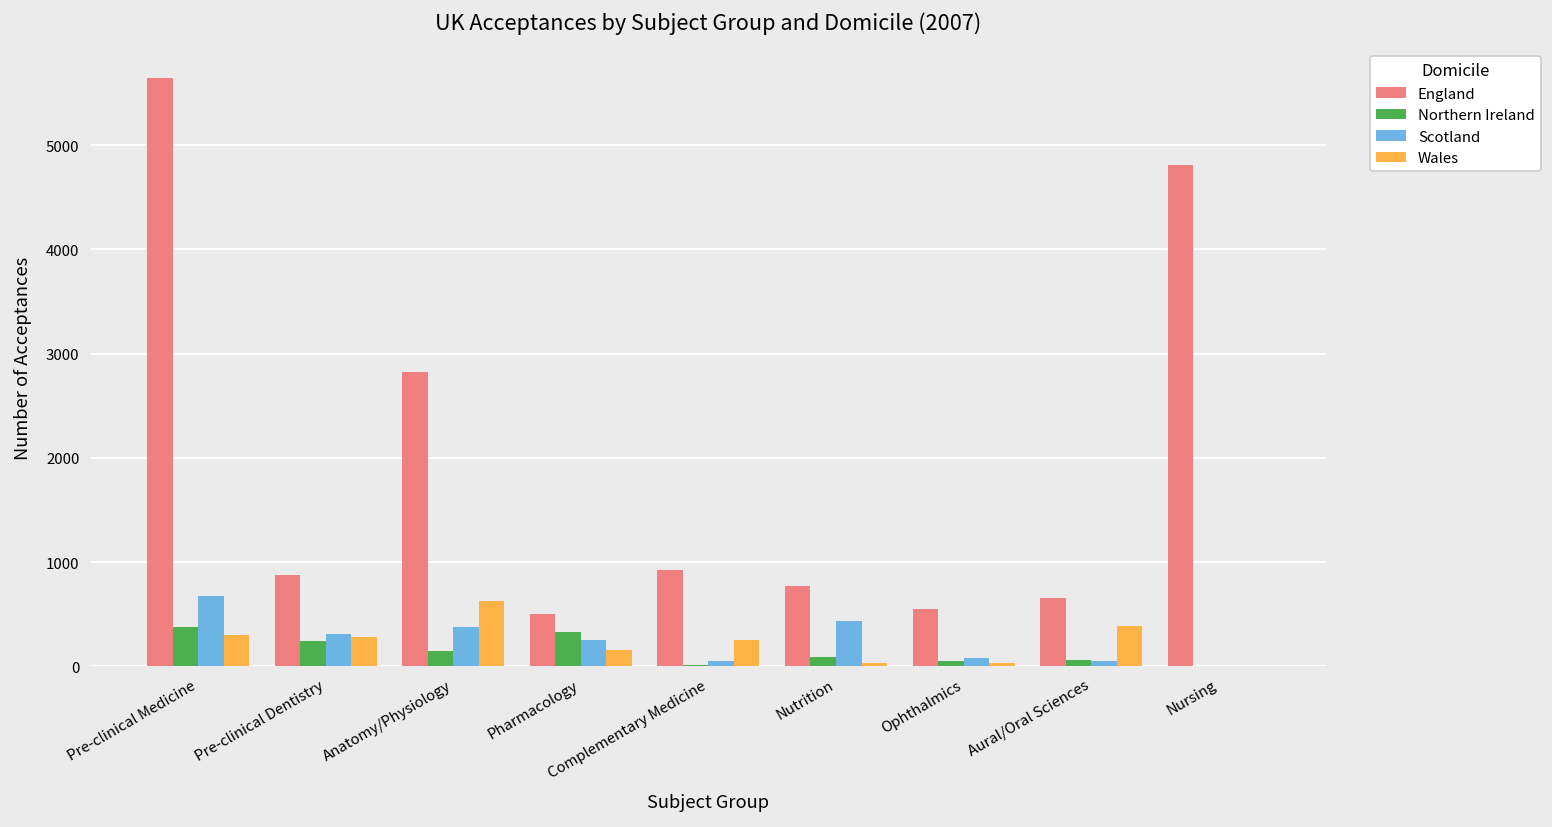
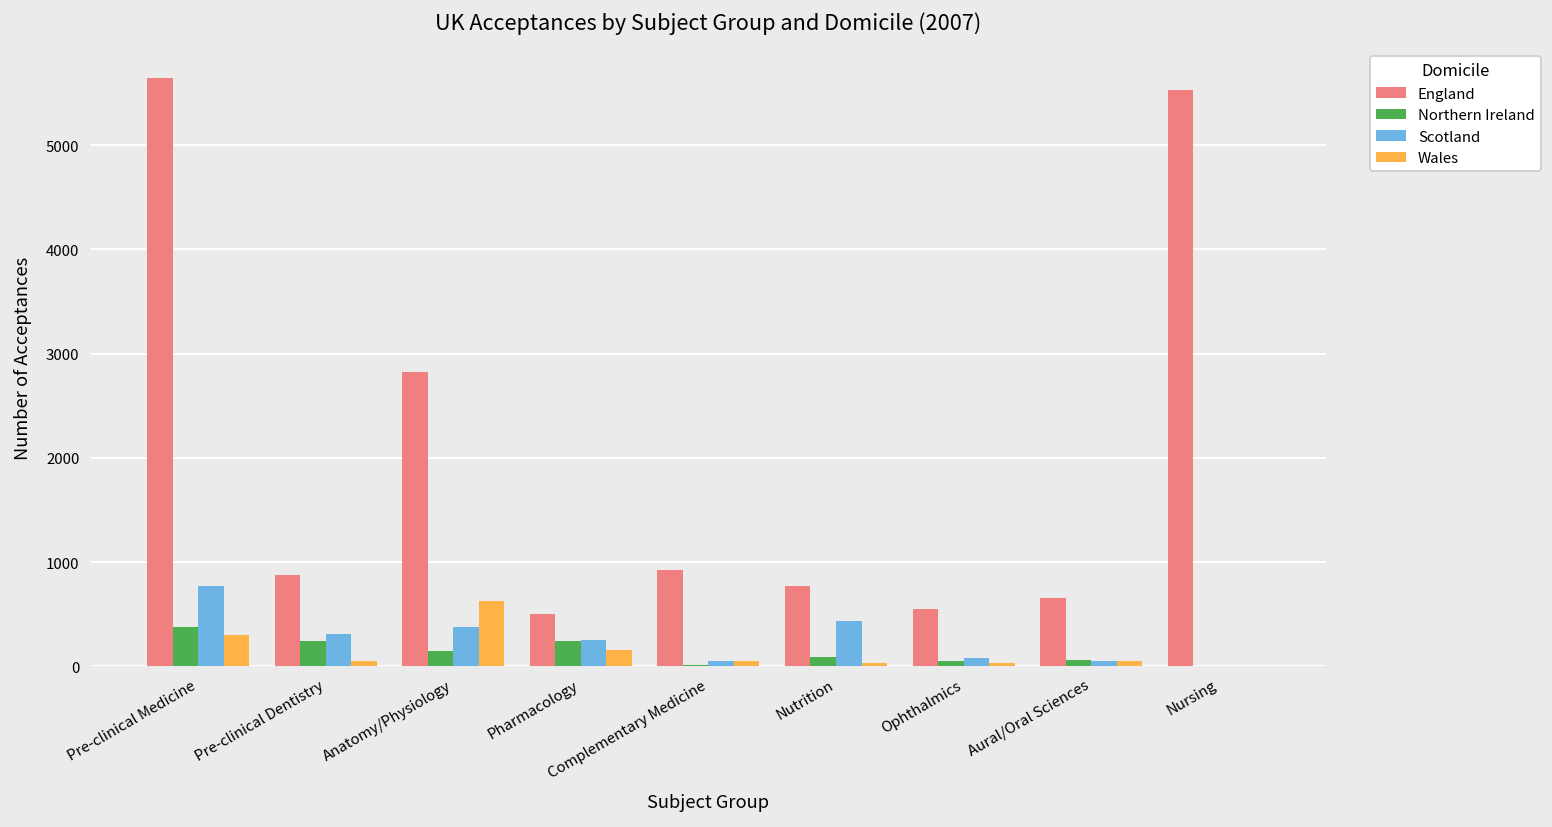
  {
    "England": {
      "Pre-clinical Medicine": 5600,
      "Pre-clinical Dentistry": 900,
      "Anatomy/Physiology": 2800,
      "Pharmacology": 500,
      "Complementary Medicine": 900,
      "Nutrition": 800,
      "Ophthalmics": 600,
      "Aural/Oral Sciences": 700,
-     "Nursing": 4800
+     "Nursing": 5500
    },
    "Northern Ireland": {
      "Pre-clinical Medicine": 400,
      "Pre-clinical Dentistry": 200,
      "Anatomy/Physiology": 200,
-     "Pharmacology": 300,
+     "Pharmacology": 200,
      "Nutrition": 100,
      "Ophthalmics": 100,
      "Aural/Oral Sciences": 100,
      "Nursing": 0
    },
    "Scotland": {
-     "Pre-clinical Medicine": 700,
+     "Pre-clinical Medicine": 800,
      "Pre-clinical Dentistry": 300,
      "Anatomy/Physiology": 400,
      "Pharmacology": 300,
      "Complementary Medicine": 100,
      "Nutrition": 400,
      "Ophthalmics": 100,
      "Aural/Oral Sciences": 100,
      "Nursing": 0
    },
    "Wales": {
      "Pre-clinical Medicine": 300,
-     "Pre-clinical Dentistry": 300,
+     "Pre-clinical Dentistry": 100,
      "Anatomy/Physiology": 600,
      "Pharmacology": 200,
-     "Complementary Medicine": 300,
+     "Complementary Medicine": 100,
      "Nutrition": 0,
      "Ophthalmics": 0,
-     "Aural/Oral Sciences": 400,
+     "Aural/Oral Sciences": 100,
      "Nursing": 0
    }
  }
